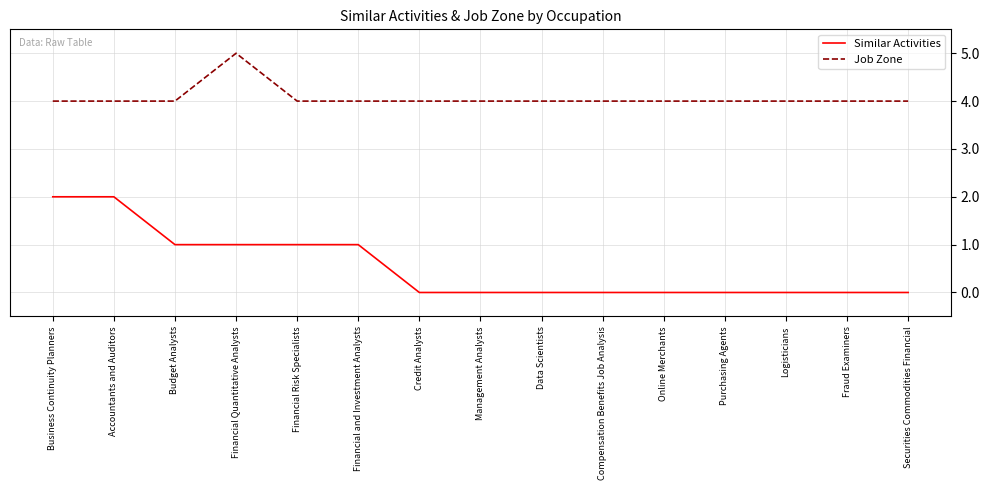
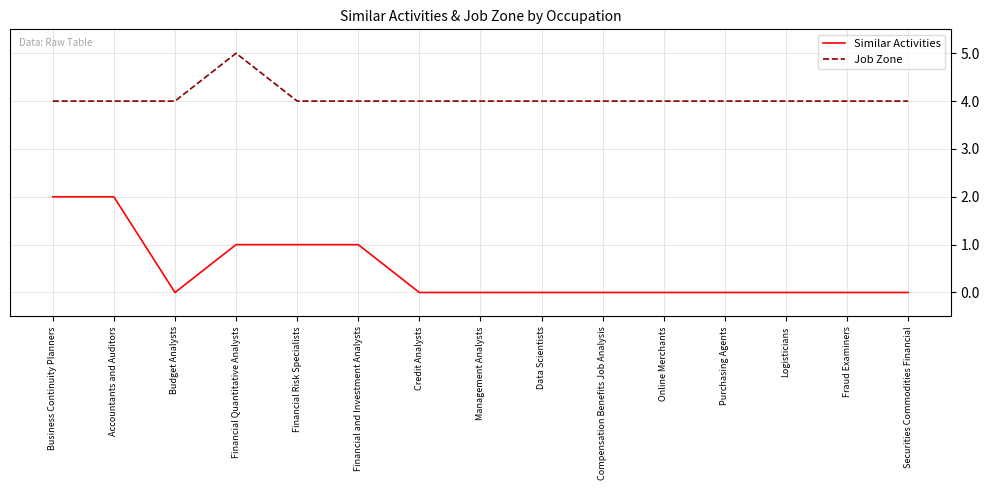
  {
    "Similar Activities": {
      "Business Continuity Planners": 2,
      "Accountants and Auditors": 2,
-     "Budget Analysts": 1,
+     "Budget Analysts": 0,
      "Financial Quantitative Analysts": 1,
      "Financial Risk Specialists": 1,
      "Financial and Investment Analysts": 1,
      "Credit Analysts": 0,
      "Management Analysts": 0,
      "Data Scientists": 0,
      "Compensation Benefits Job Analysis": 0,
      "Online Merchants": 0,
      "Purchasing Agents": 0,
      "Logisticians": 0,
      "Fraud Examiners": 0,
      "Securities Commodities Financial": 0
    },
    "Job Zone": {
      "Business Continuity Planners": 4,
      "Accountants and Auditors": 4,
      "Budget Analysts": 4,
      "Financial Quantitative Analysts": 5,
      "Financial Risk Specialists": 4,
      "Financial and Investment Analysts": 4,
      "Credit Analysts": 4,
      "Management Analysts": 4,
      "Data Scientists": 4,
      "Compensation Benefits Job Analysis": 4,
      "Online Merchants": 4,
      "Purchasing Agents": 4,
      "Logisticians": 4,
      "Fraud Examiners": 4,
      "Securities Commodities Financial": 4
    }
  }
